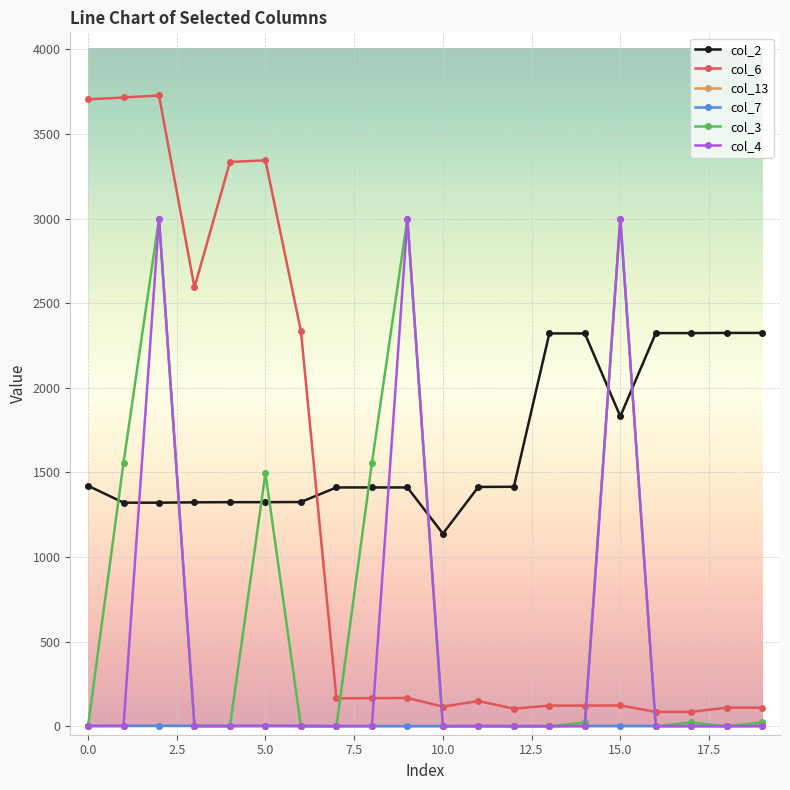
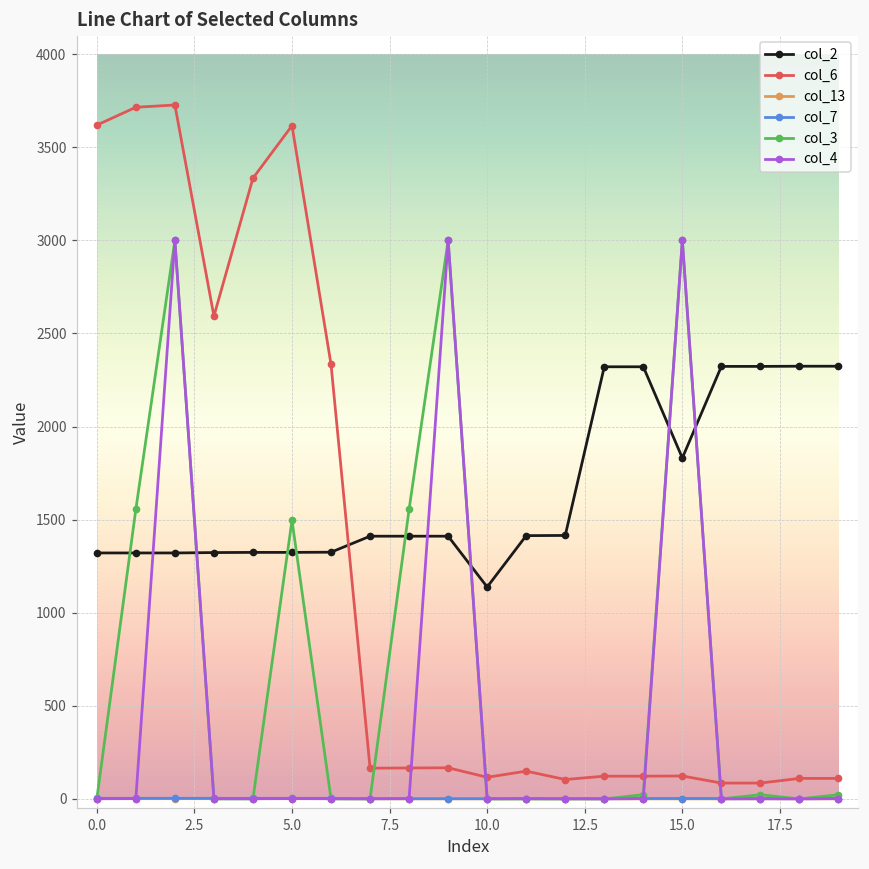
  {
    "col_2": {
-     "0.0": 1420,
+     "0.0": 1320,
      "5.0": 1320,
      "10.0": 1140,
      "15.0": 1830
    },
    "col_6": {
-     "0.0": 3700,
-     "5.0": 3340,
+     "0.0": 3620,
+     "5.0": 3620,
      "10.0": 120,
      "15.0": 120
    },
    "col_7": {
      "15.0": 0
    },
    "col_3": {
      "5.0": 1500
    }
  }
